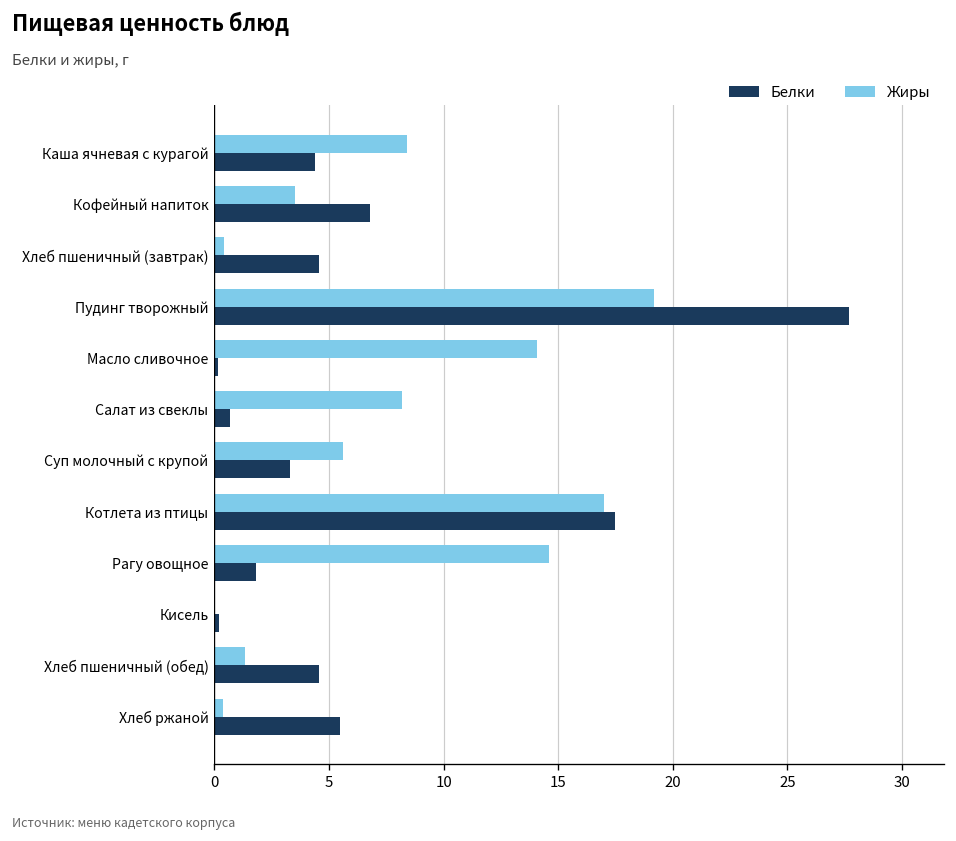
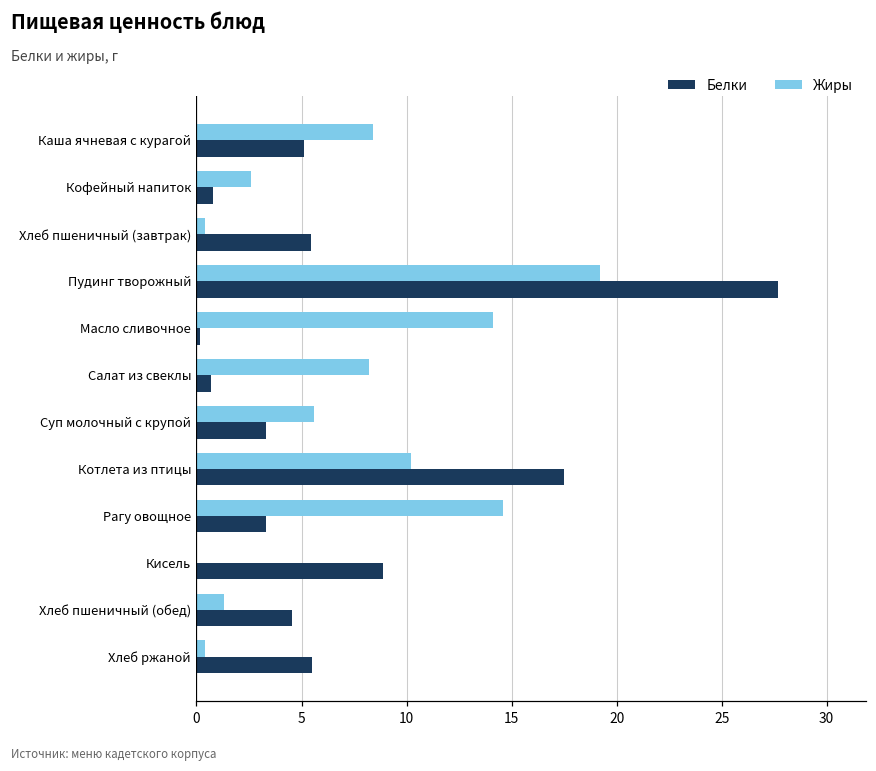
  {
    "Белки": {
-     "Каша ячневая с курагой": 4.4,
-     "Кофейный напиток": 6.8,
-     "Хлеб пшеничный (завтрак)": 4.6,
+     "Каша ячневая с курагой": 5.1,
+     "Кофейный напиток": 0.8,
+     "Хлеб пшеничный (завтрак)": 5.5,
      "Пудинг творожный": 27.7,
      "Масло сливочное": 0.2,
      "Салат из свеклы": 0.7,
      "Суп молочный с крупой": 3.3,
      "Котлета из птицы": 17.5,
-     "Рагу овощное": 1.8,
-     "Кисель": 0.2,
+     "Рагу овощное": 3.3,
+     "Кисель": 8.9,
      "Хлеб пшеничный (обед)": 4.6,
      "Хлеб ржаной": 5.5
    },
    "Жиры": {
      "Каша ячневая с курагой": 8.4,
-     "Кофейный напиток": 3.5,
+     "Кофейный напиток": 2.6,
      "Хлеб пшеничный (завтрак)": 0.4,
      "Пудинг творожный": 19.2,
      "Масло сливочное": 14.1,
      "Салат из свеклы": 8.2,
      "Суп молочный с крупой": 5.6,
-     "Котлета из птицы": 17.0,
+     "Котлета из птицы": 10.2,
      "Рагу овощное": 14.6,
      "Кисель": 0.0,
      "Хлеб пшеничный (обед)": 1.3,
      "Хлеб ржаной": 0.4
    }
  }
